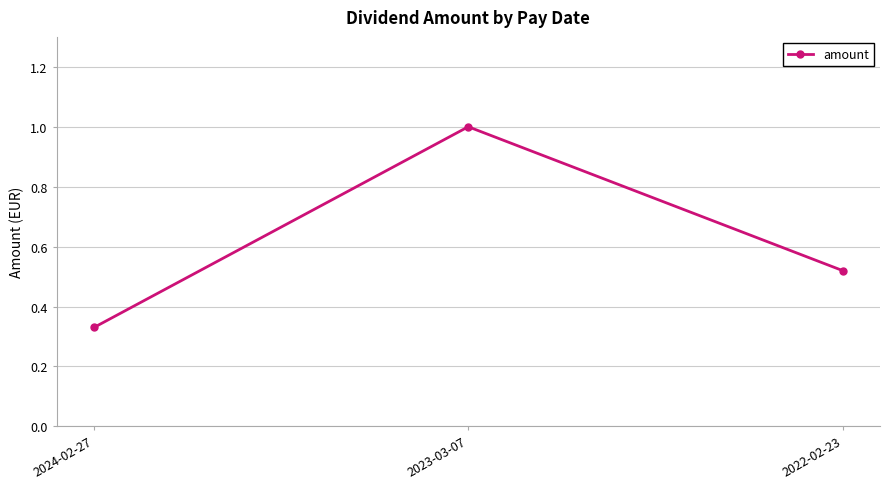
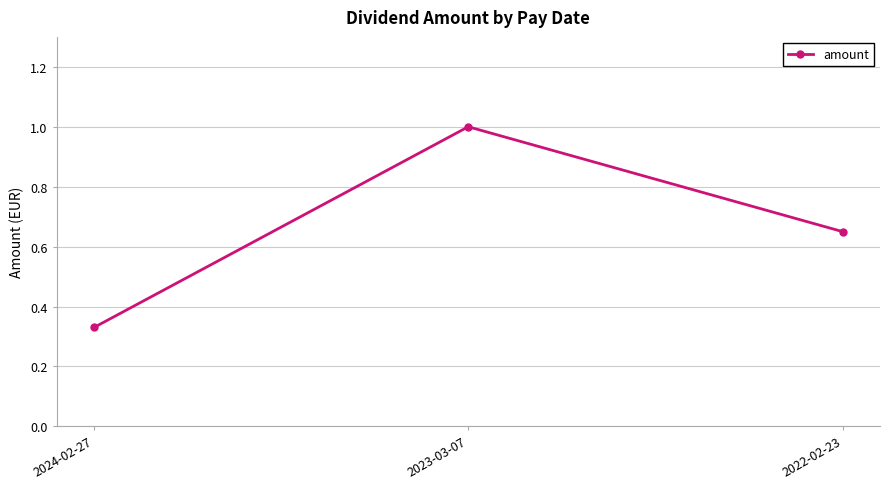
  {
    "2024-02-27": 0.33,
    "2023-03-07": 1.00,
-   "2022-02-23": 0.52
+   "2022-02-23": 0.65
  }
